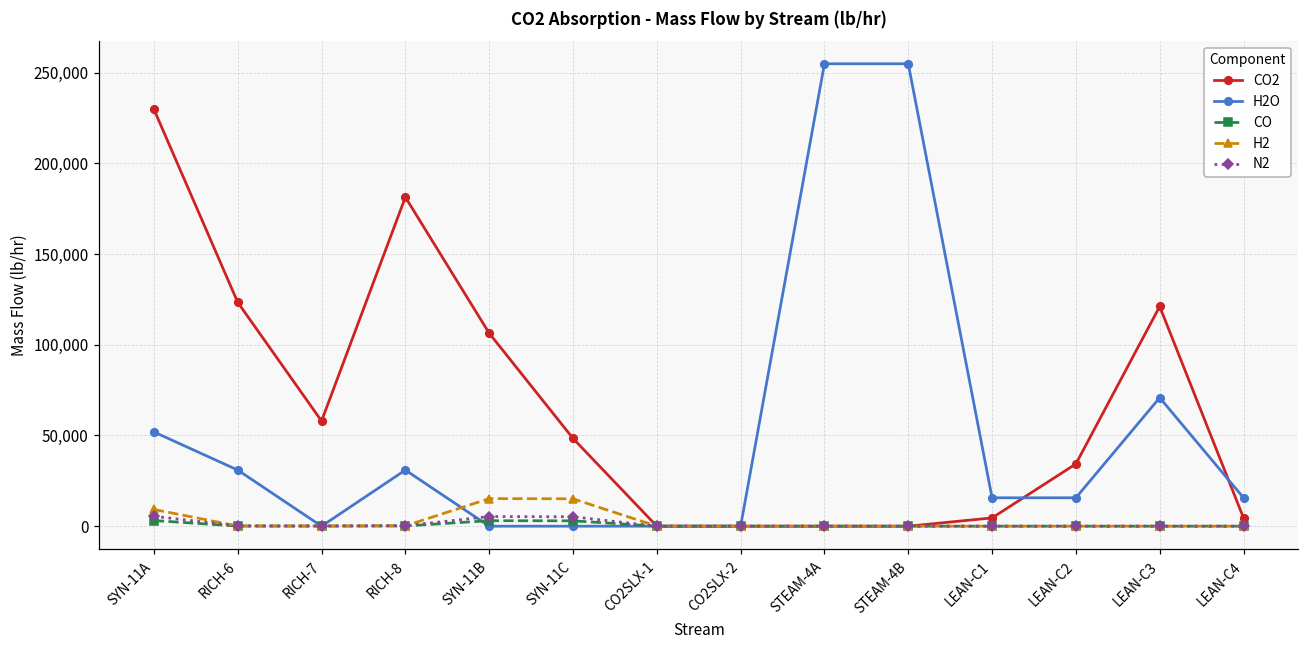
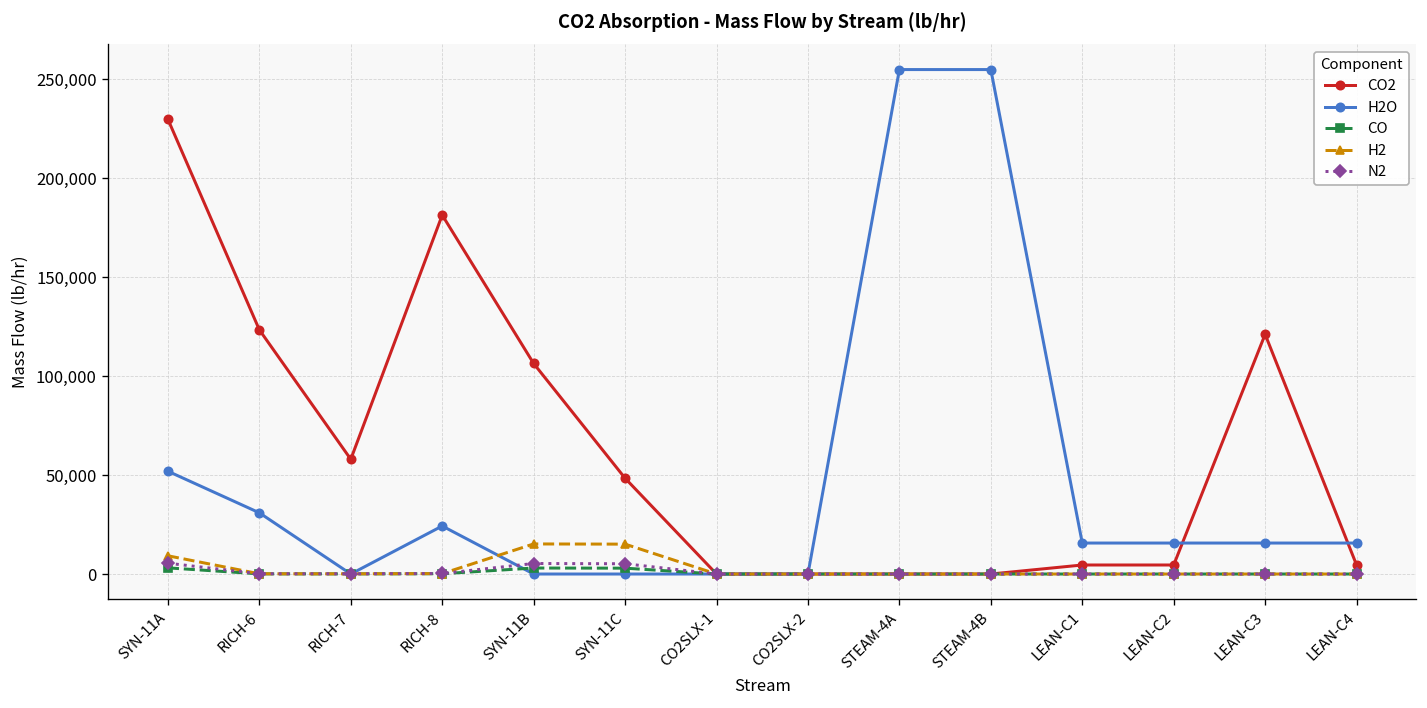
  {
    "CO2": {
      "SYN-11A": "230,000",
      "RICH-6": "123,000",
      "RICH-7": "58,000",
      "RICH-8": "181,000",
      "SYN-11B": "106,000",
      "SYN-11C": "48,000",
      "LEAN-C1": "5,000",
-     "LEAN-C2": "34,000",
+     "LEAN-C2": "5,000",
      "LEAN-C3": "121,000",
      "LEAN-C4": "5,000"
    },
    "H2O": {
      "SYN-11A": "52,000",
      "RICH-6": "31,000",
-     "RICH-8": "31,000",
+     "RICH-8": "24,000",
      "SYN-11B": "0",
      "SYN-11C": "0",
      "STEAM-4A": "255,000",
      "STEAM-4B": "255,000",
      "LEAN-C1": "16,000",
      "LEAN-C2": "16,000",
-     "LEAN-C3": "71,000",
+     "LEAN-C3": "16,000",
      "LEAN-C4": "16,000"
    },
    "CO": {
      "SYN-11A": "3,000",
      "SYN-11B": "3,000",
      "SYN-11C": "3,000"
    },
    "H2": {
      "SYN-11A": "9,000",
      "SYN-11B": "15,000",
      "SYN-11C": "15,000"
    },
    "N2": {
      "SYN-11A": "5,000",
      "SYN-11B": "5,000",
      "SYN-11C": "5,000"
    }
  }
